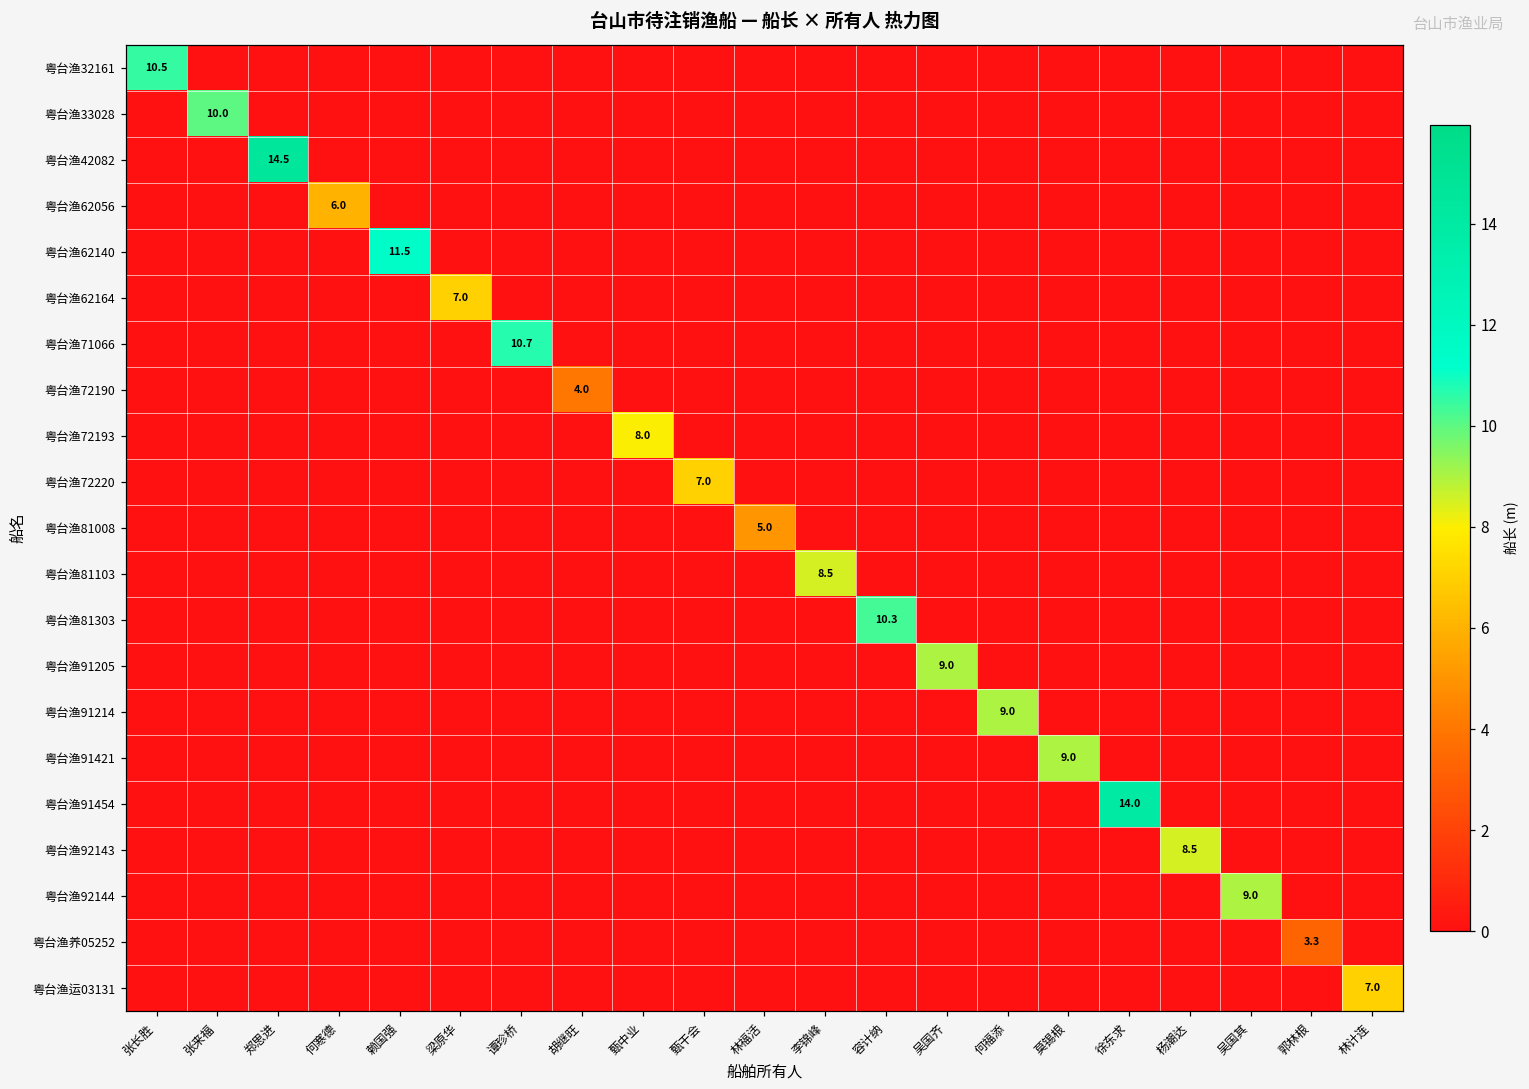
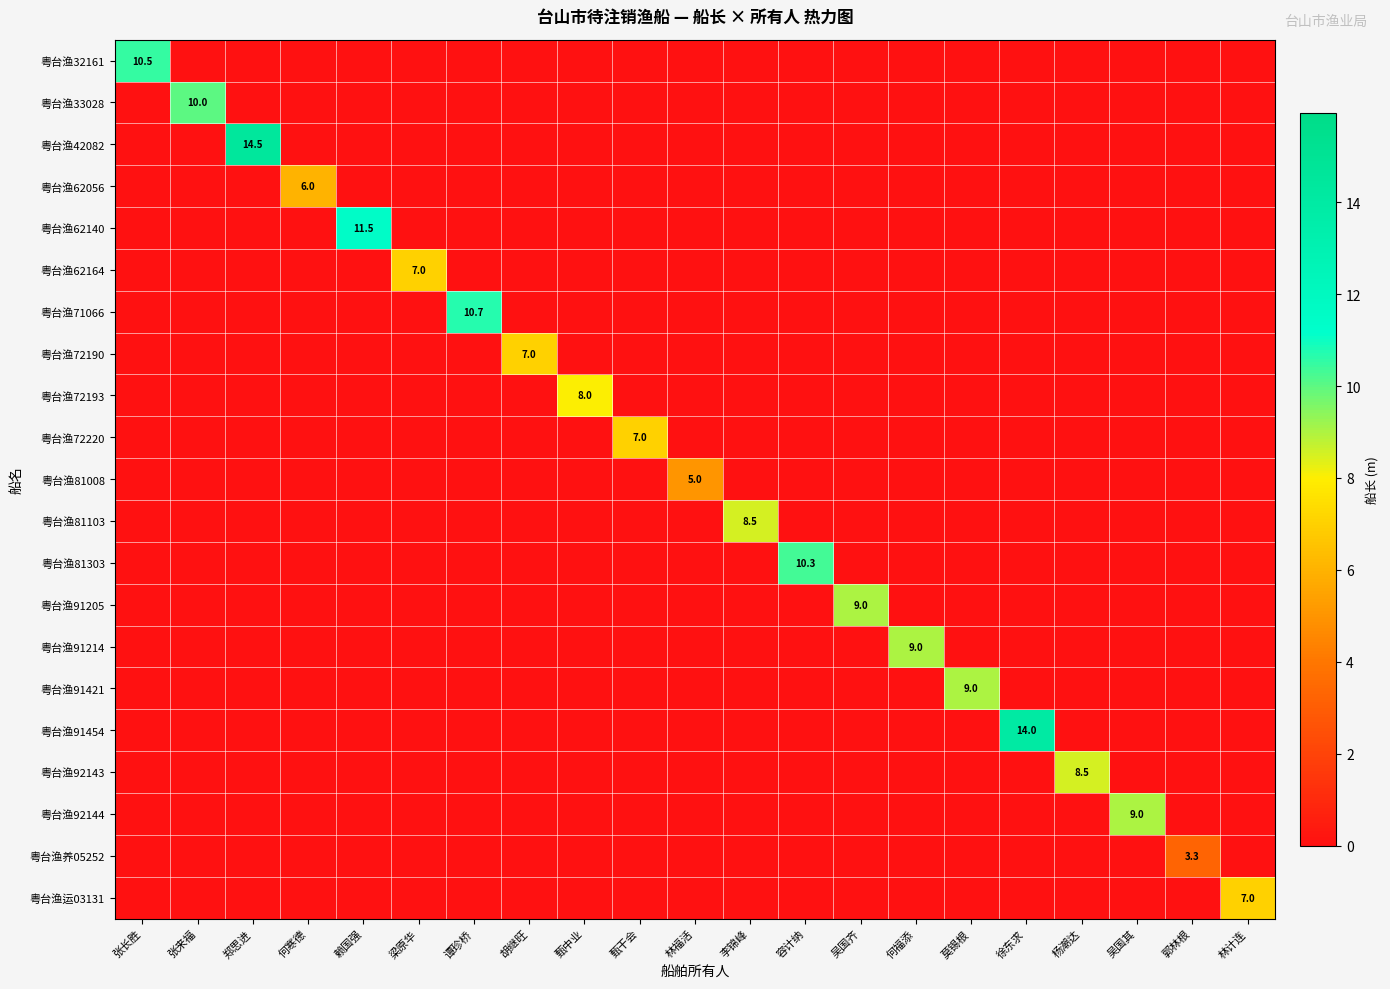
  {
    "粤台渔32161": {
      "张长胜": 10.5
    },
    "粤台渔33028": {
      "张来福": 10.0
    },
    "粤台渔42082": {
      "郑思进": 14.5
    },
    "粤台渔62056": {
      "何寒德": 6.0
    },
    "粤台渔62140": {
      "赖国强": 11.5
    },
    "粤台渔62164": {
      "梁原华": 7.0
    },
    "粤台渔71066": {
      "谭珍桥": 10.7
    },
    "粤台渔72190": {
-     "胡继旺": 4.0
+     "胡继旺": 7.0
    },
    "粤台渔72193": {
      "甄中业": 8.0
    },
    "粤台渔72220": {
      "甄干会": 7.0
    },
    "粤台渔81008": {
      "林福活": 5.0
    },
    "粤台渔81103": {
      "李锦峰": 8.5
    },
    "粤台渔81303": {
      "容计纳": 10.3
    },
    "粤台渔91205": {
      "吴国齐": 9.0
    },
    "粤台渔91214": {
      "何福添": 9.0
    },
    "粤台渔91421": {
      "莫锡根": 9.0
    },
    "粤台渔91454": {
      "徐东求": 14.0
    },
    "粤台渔92143": {
      "杨潮达": 8.5
    },
    "粤台渔92144": {
      "吴国其": 9.0
    },
    "粤台渔养05252": {
      "郭林根": 3.3
    },
    "粤台渔运03131": {
      "林计连": 7.0
    }
  }
